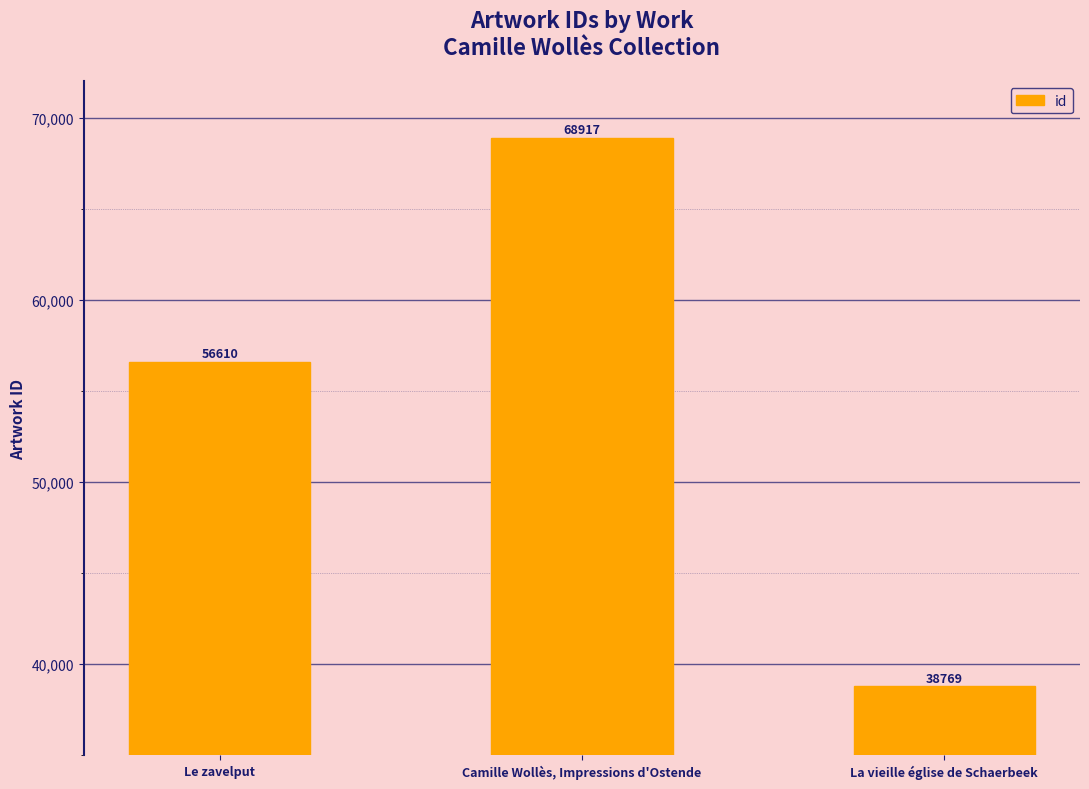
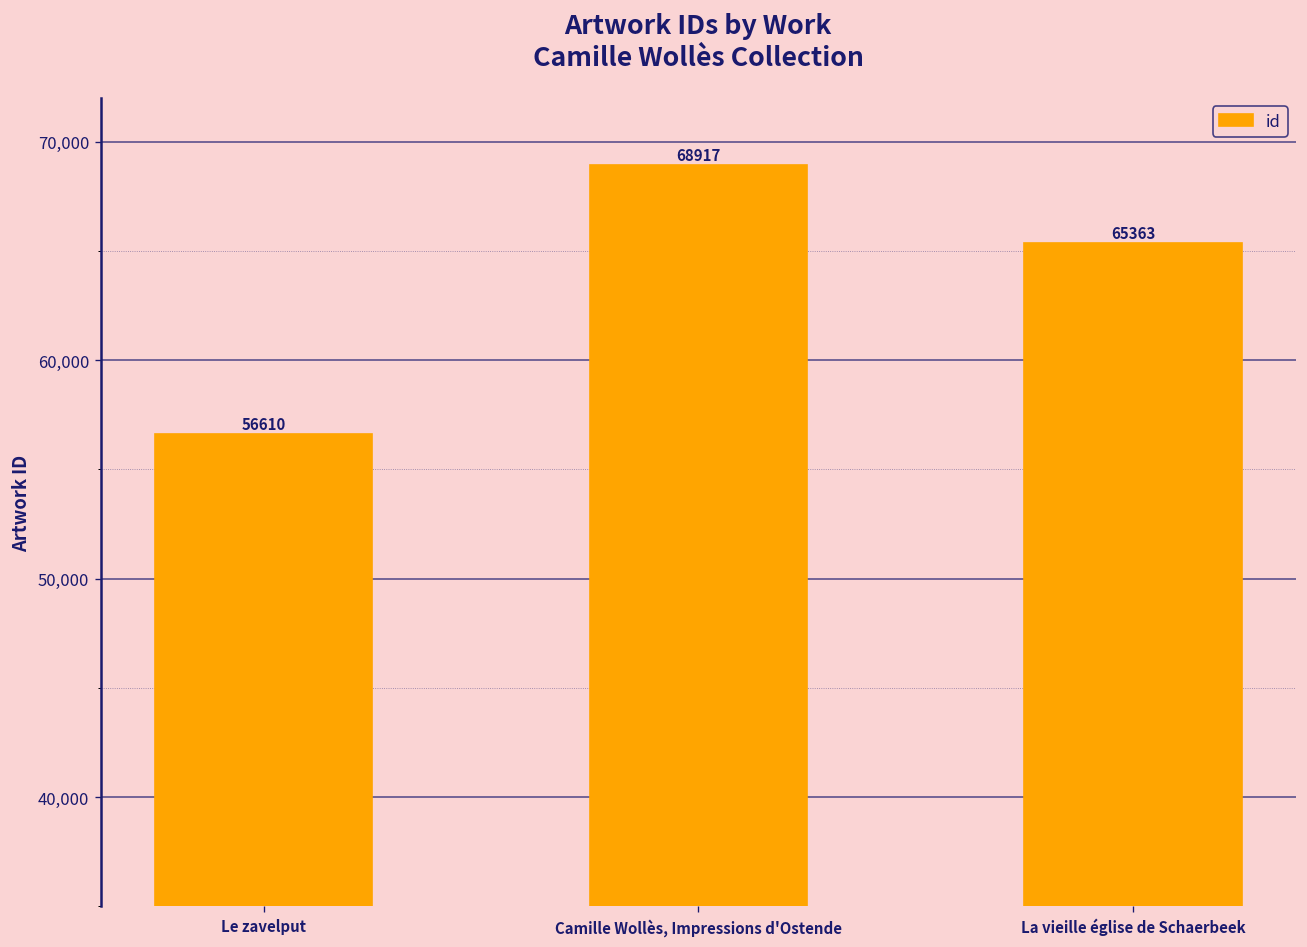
  {
    "Le zavelput": 56610,
    "Camille Wollès, Impressions d'Ostende": 68917,
-   "La vieille église de Schaerbeek": 38769
+   "La vieille église de Schaerbeek": 65363
  }
